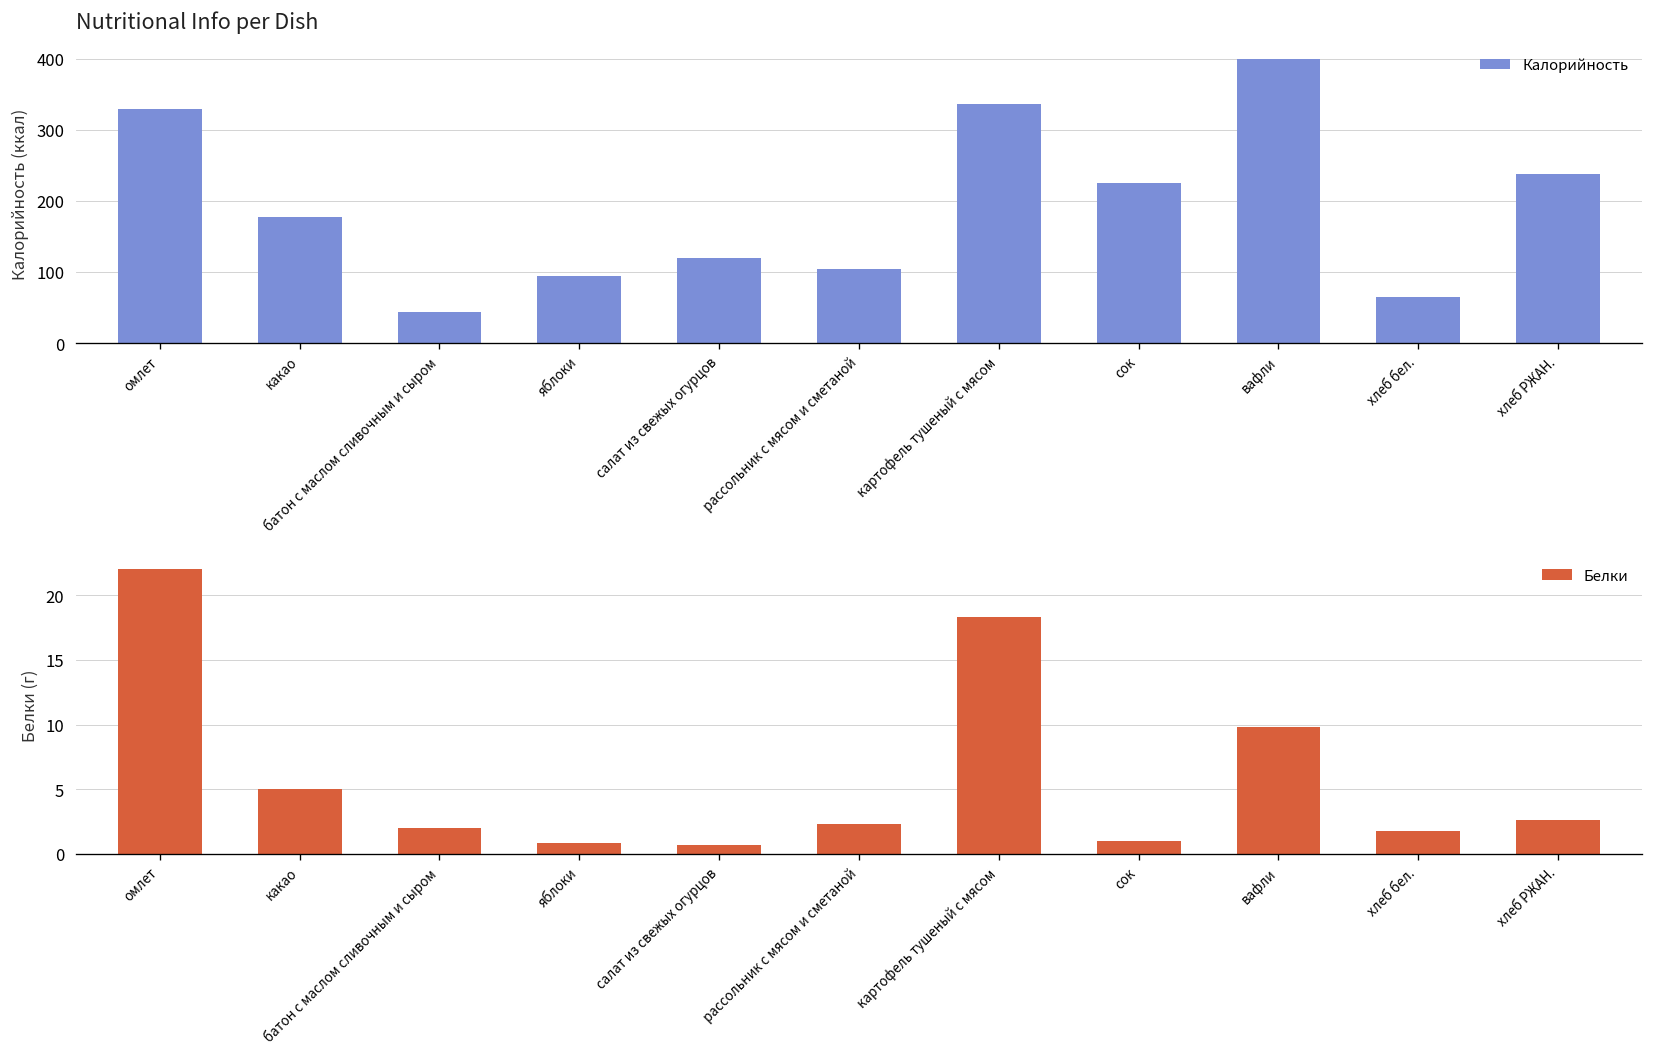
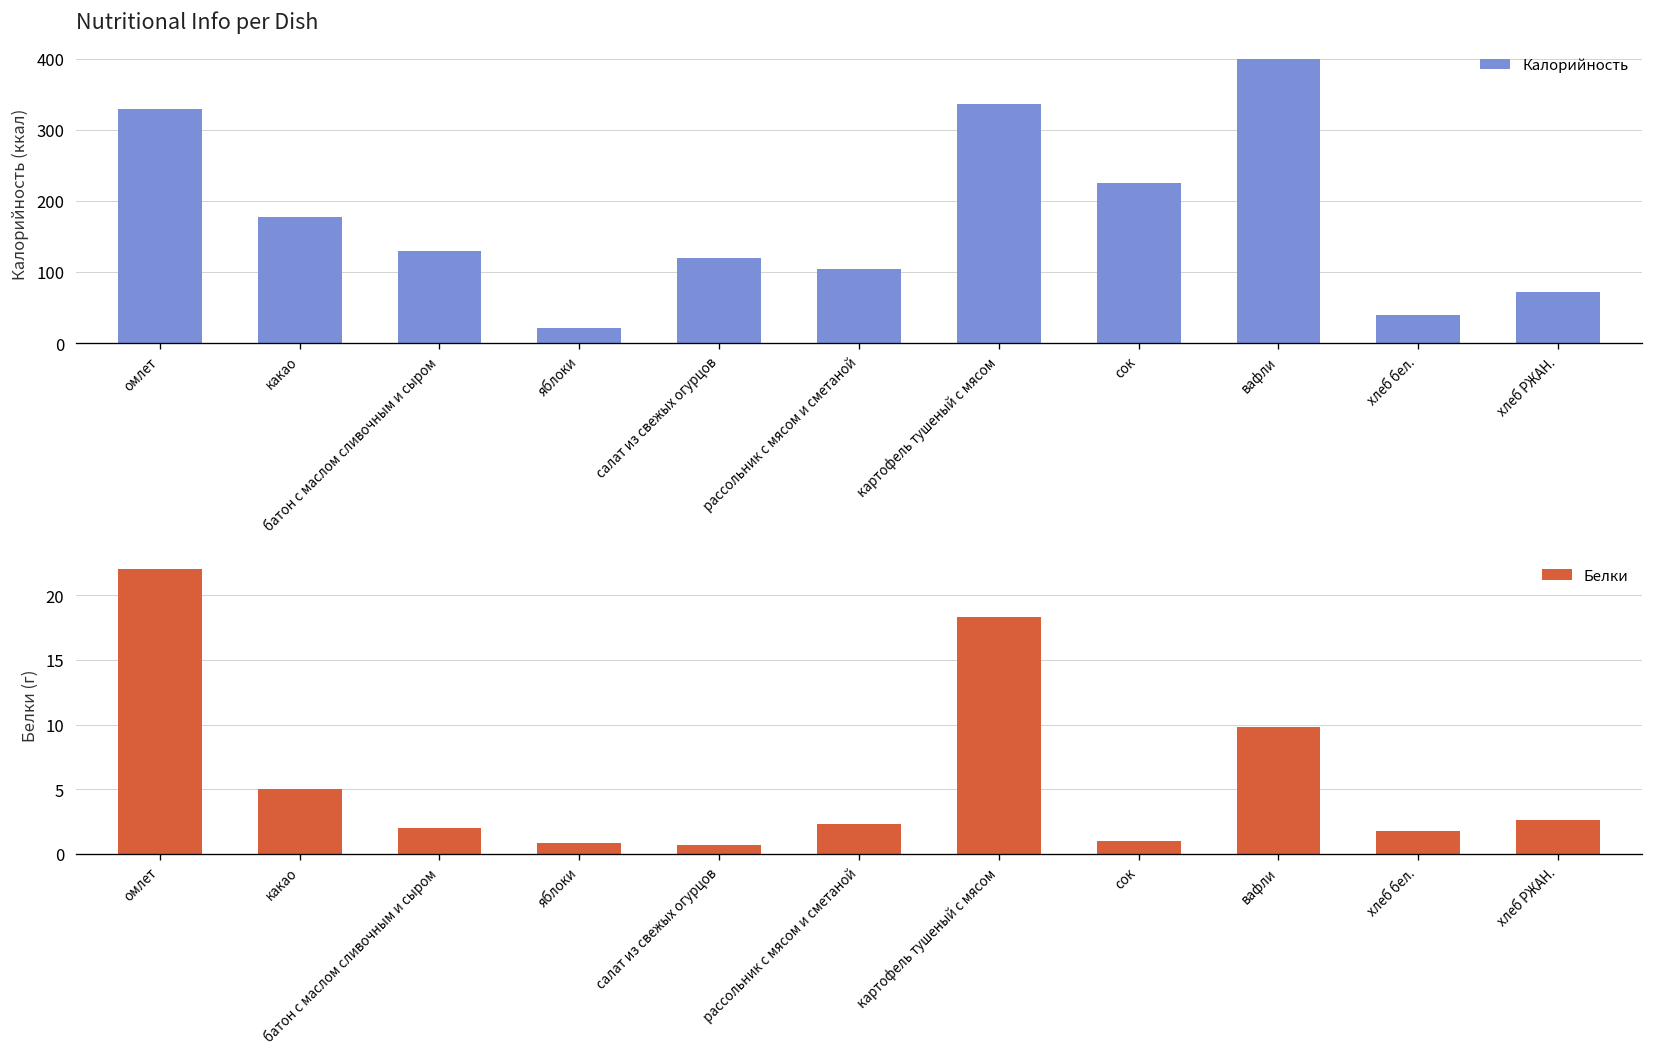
  {
    "Nutritional Info per Dish": {
      "омлет": 330,
      "какао": 180,
-     "батон с маслом сливочным и сыром": 40,
-     "яблоки": 90,
+     "батон с маслом сливочным и сыром": 130,
+     "яблоки": 20,
      "салат из свежых огурцов": 120,
      "рассольник с мясом и сметаной": 100,
      "картофель тушеный с мясом": 340,
      "сок": 230,
      "вафли": 400,
-     "хлеб бел.": 60,
-     "хлеб РЖАН.": 240
+     "хлеб бел.": 40,
+     "хлеб РЖАН.": 70
    }
  }
